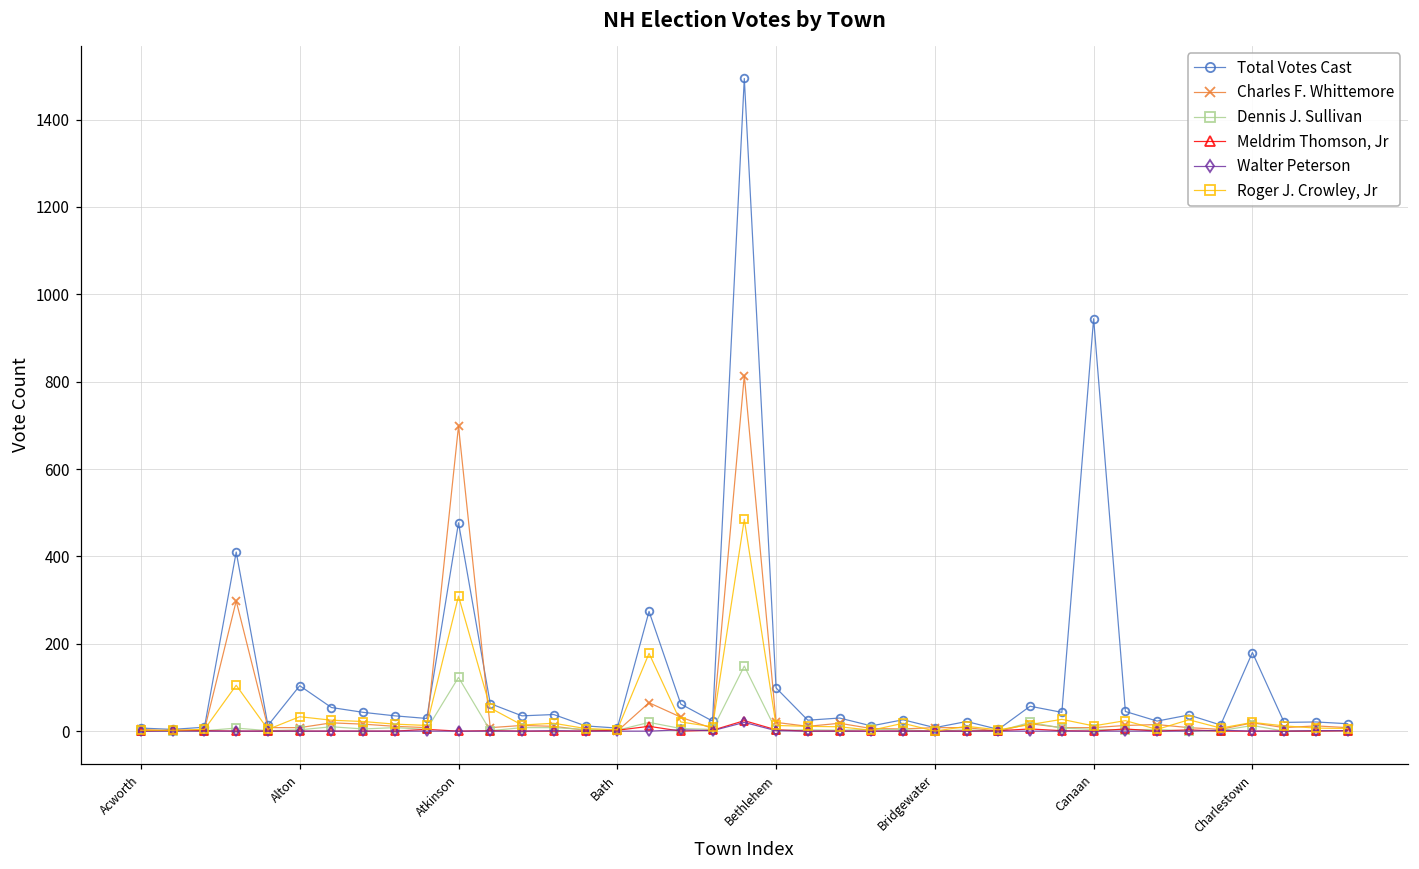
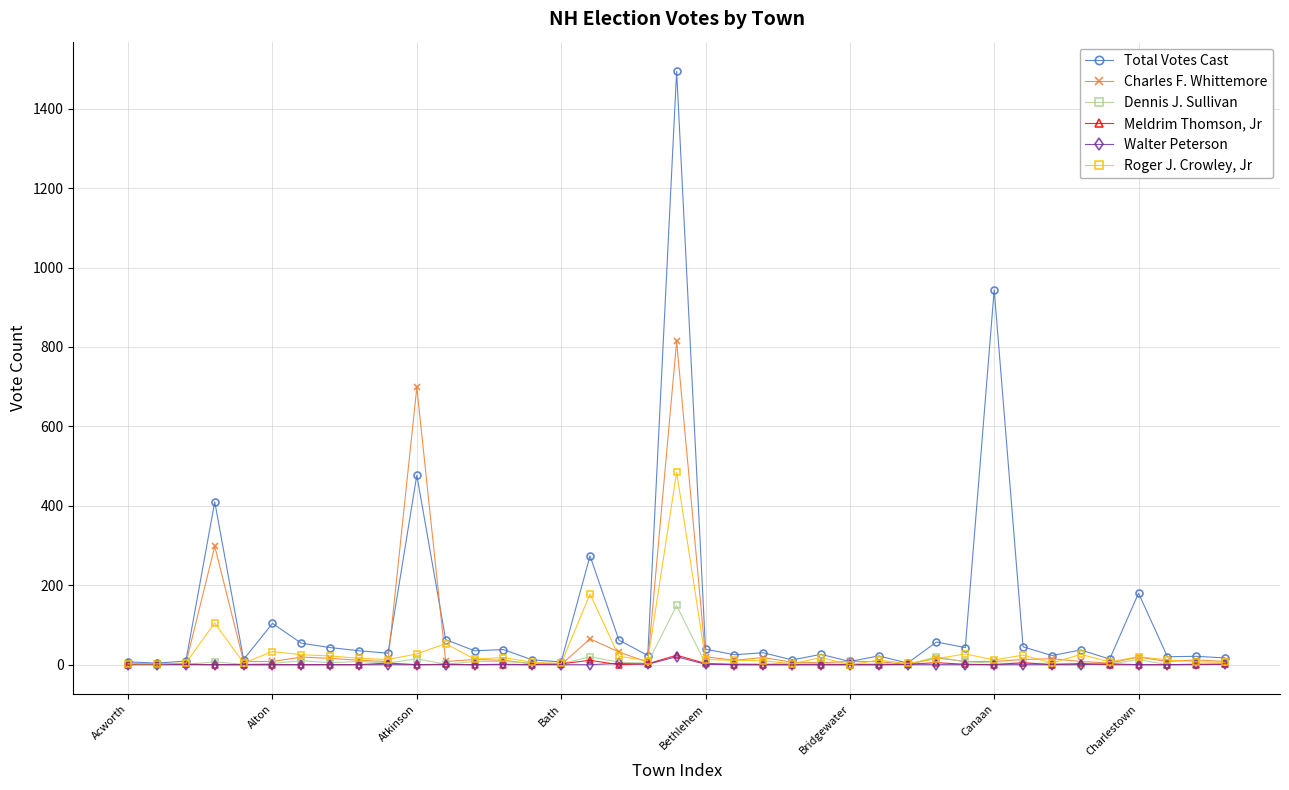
  {
    "Total Votes Cast": {
      "Alton": 100,
      "Atkinson": 480,
-     "Bethlehem": 100,
+     "Bethlehem": 40,
      "Canaan": 940,
      "Charlestown": 180
    },
    "Charles F. Whittemore": {
      "Atkinson": 700,
      "Bethlehem": 20
    },
    "Dennis J. Sullivan": {
-     "Atkinson": 120
+     "Atkinson": 20
    },
    "Roger J. Crowley, Jr": {
      "Alton": 30,
-     "Atkinson": 310,
+     "Atkinson": 30,
      "Bethlehem": 10
    }
  }
